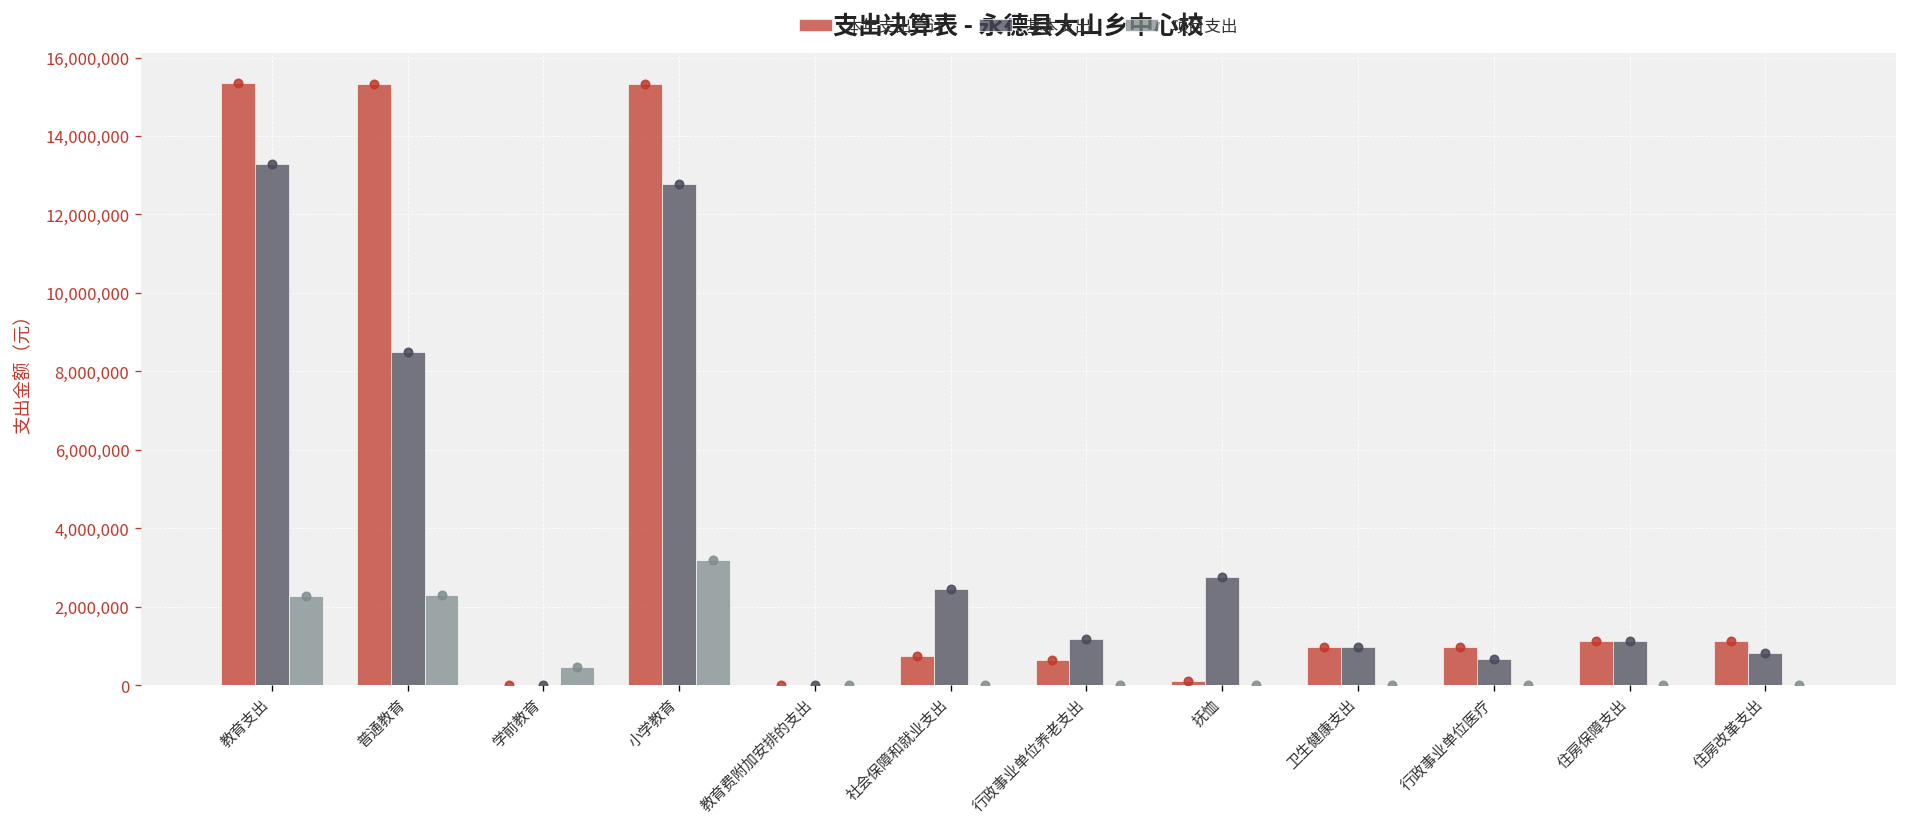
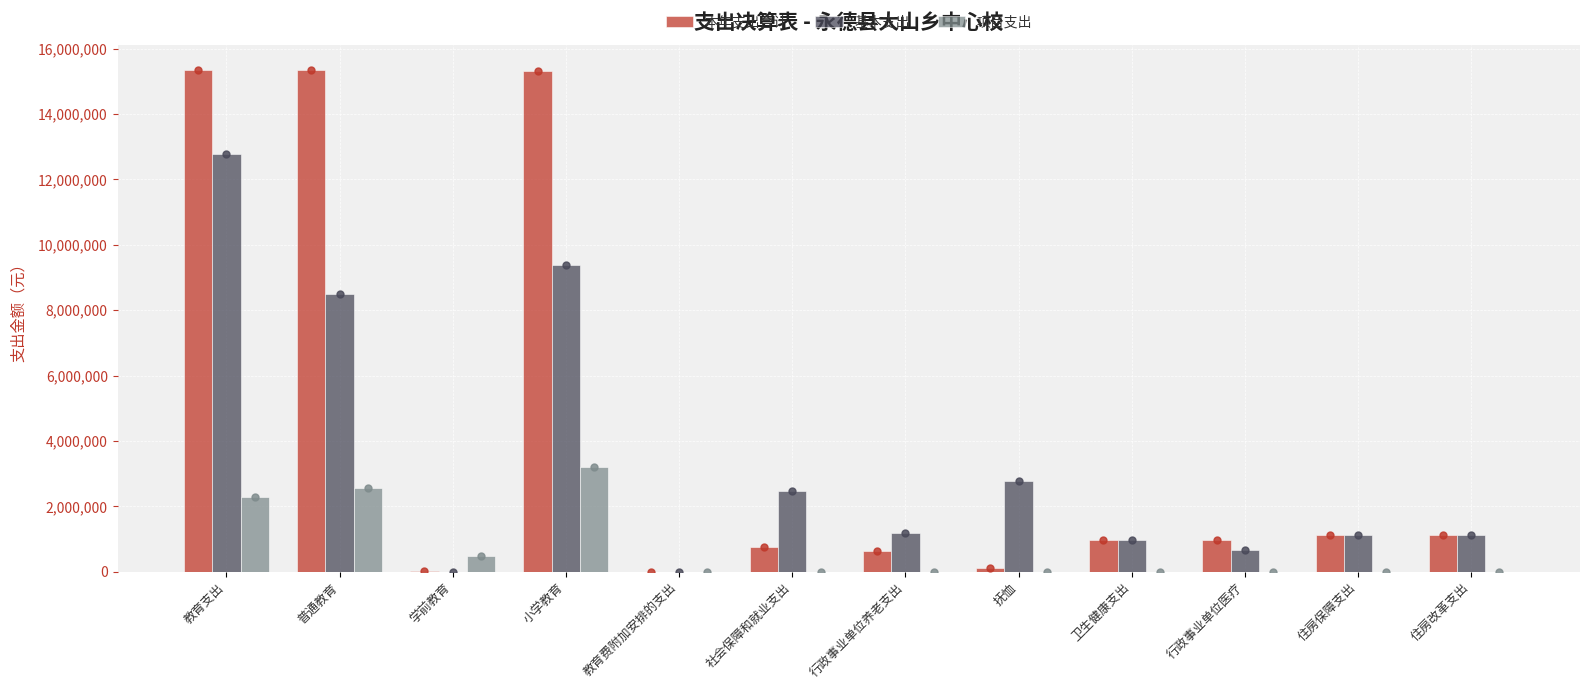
  {
    "基本支出": {
-     "教育支出": "13,300,000",
+     "教育支出": "12,800,000",
      "普通教育": "8,500,000",
      "学前教育": "0",
-     "小学教育": "12,800,000",
+     "小学教育": "9,400,000",
      "教育费附加安排的支出": "0",
      "社会保障和就业支出": "2,500,000",
      "行政事业单位养老支出": "1,200,000",
      "抚恤": "2,800,000",
      "卫生健康支出": "1,000,000",
      "行政事业单位医疗": "700,000",
      "住房保障支出": "1,100,000",
-     "住房改革支出": "800,000"
+     "住房改革支出": "1,100,000"
    },
    "项目支出": {
      "教育支出": "2,300,000",
-     "普通教育": "2,300,000",
+     "普通教育": "2,600,000",
      "学前教育": "500,000",
      "小学教育": "3,200,000",
      "社会保障和就业支出": "0",
      "行政事业单位养老支出": "0",
      "抚恤": "0",
      "卫生健康支出": "0",
      "行政事业单位医疗": "0",
      "住房保障支出": "0",
      "住房改革支出": "0"
    }
  }
